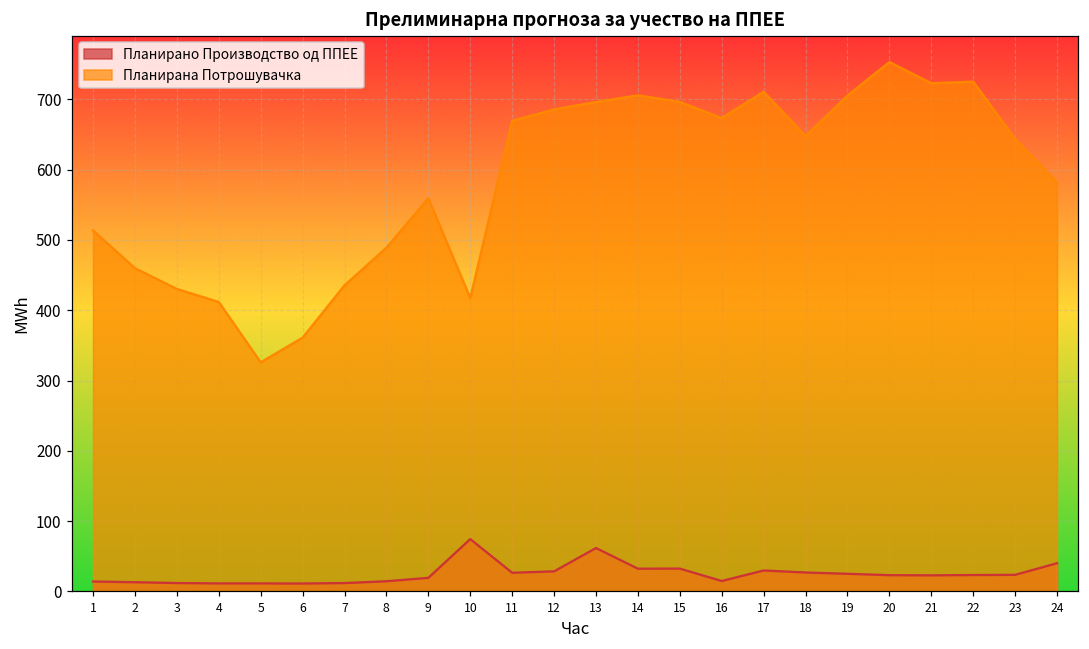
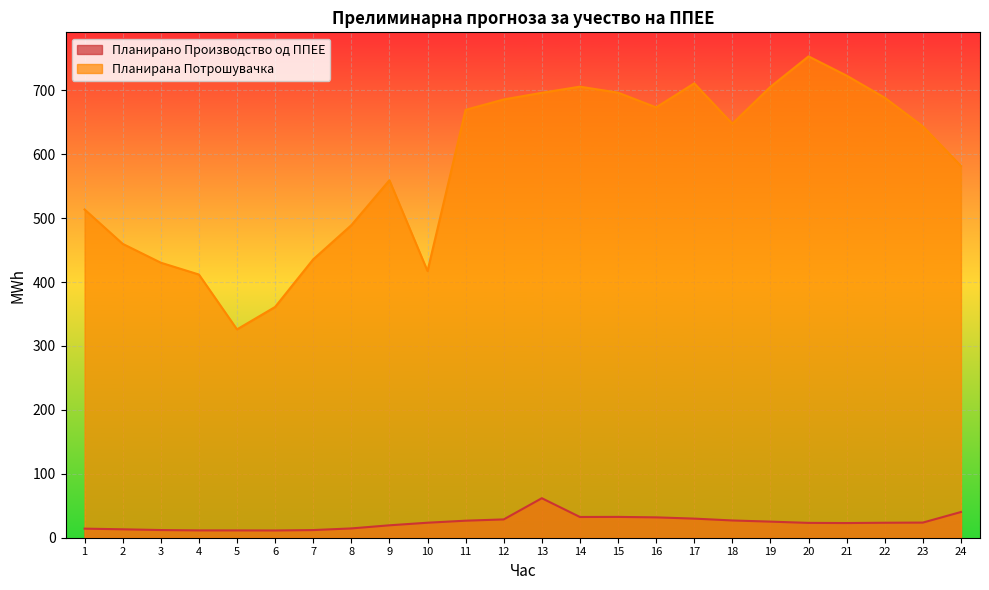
  {
    "Планирано Производство од ППЕЕ": {
      "1": 10,
      "2": 10,
      "3": 10,
      "4": 10,
      "5": 10,
      "6": 10,
      "7": 10,
      "8": 10,
      "9": 20,
-     "10": 70,
+     "10": 20,
      "11": 30,
      "12": 30,
      "13": 60,
      "14": 30,
      "15": 30,
-     "16": 10,
+     "16": 30,
      "17": 30,
      "18": 30,
      "19": 30,
      "20": 20,
      "21": 20,
      "22": 20,
      "23": 20,
      "24": 40
    },
    "Планирана Потрошувачка": {
      "1": 510,
      "2": 460,
      "3": 430,
      "4": 410,
      "5": 330,
      "6": 360,
      "7": 440,
      "8": 490,
      "9": 560,
      "10": 420,
      "11": 670,
      "12": 690,
      "13": 700,
      "14": 710,
      "15": 700,
      "16": 670,
      "17": 710,
      "18": 650,
      "19": 710,
      "20": 750,
      "21": 720,
-     "22": 730,
+     "22": 690,
      "23": 640,
      "24": 580
    }
  }
